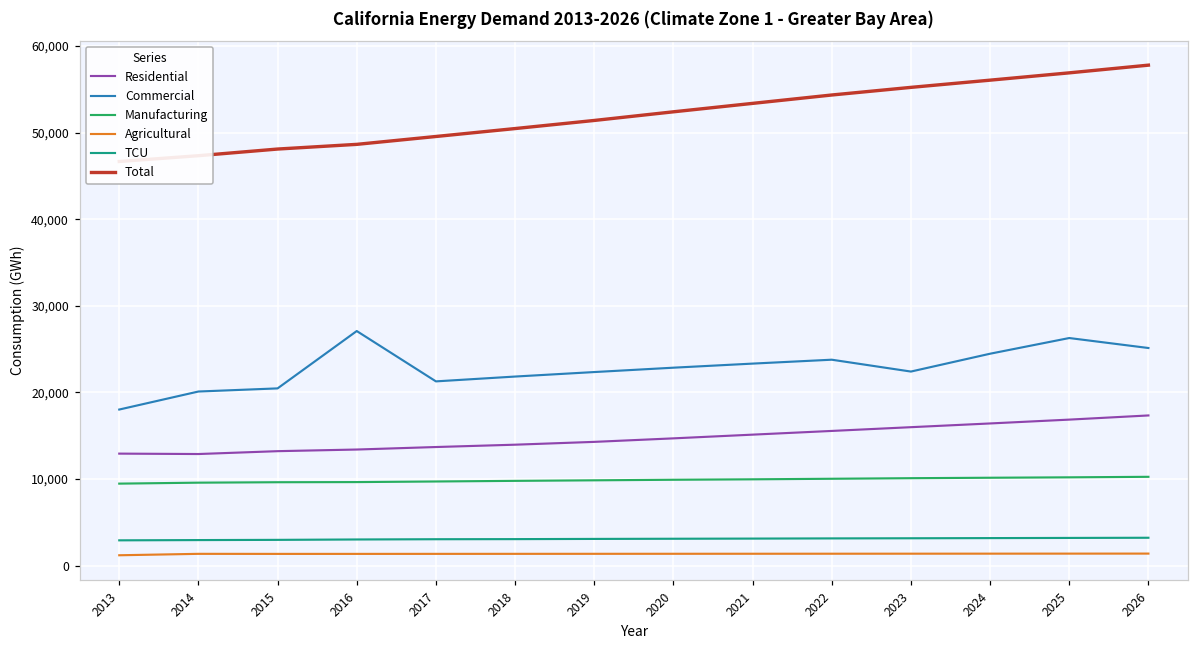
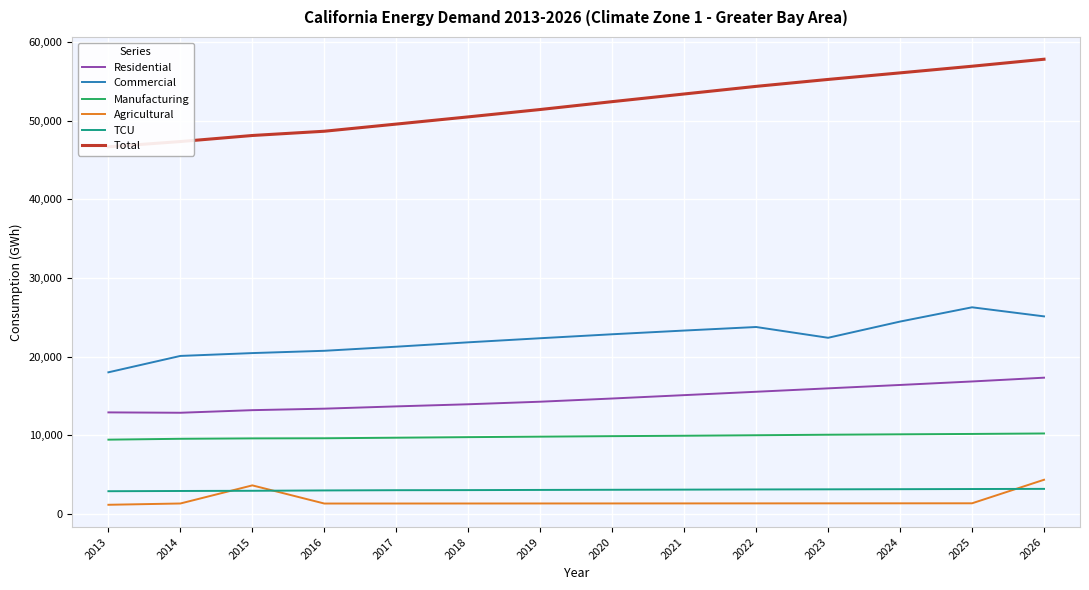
  {
    "Residential": {
      "2013": "13,000",
      "2014": "13,000",
      "2015": "13,000",
      "2016": "13,000",
      "2017": "14,000",
      "2018": "14,000",
      "2019": "14,000",
      "2020": "15,000",
      "2021": "15,000",
      "2022": "16,000",
      "2023": "16,000",
      "2024": "16,000",
      "2025": "17,000",
      "2026": "17,000"
    },
    "Commercial": {
      "2013": "18,000",
      "2014": "20,000",
      "2015": "20,000",
-     "2016": "27,000",
+     "2016": "21,000",
      "2017": "21,000",
      "2018": "22,000",
      "2019": "22,000",
      "2020": "23,000",
      "2021": "23,000",
      "2022": "24,000",
      "2023": "22,000",
      "2024": "24,000",
      "2025": "26,000",
      "2026": "25,000"
    },
    "Agricultural": {
      "2013": "1,000",
      "2014": "1,000",
-     "2015": "1,000",
+     "2015": "4,000",
      "2016": "1,000",
      "2017": "1,000",
      "2018": "1,000",
      "2019": "1,000",
      "2020": "1,000",
      "2021": "1,000",
      "2022": "1,000",
      "2023": "1,000",
      "2024": "1,000",
      "2025": "1,000",
-     "2026": "1,000"
+     "2026": "4,000"
    },
    "Total": {
      "2015": "48,000",
      "2016": "49,000",
      "2017": "50,000",
      "2018": "50,000",
      "2019": "51,000",
      "2020": "52,000",
      "2021": "53,000",
      "2022": "54,000",
      "2023": "55,000",
      "2024": "56,000",
      "2025": "57,000",
      "2026": "58,000"
    }
  }
